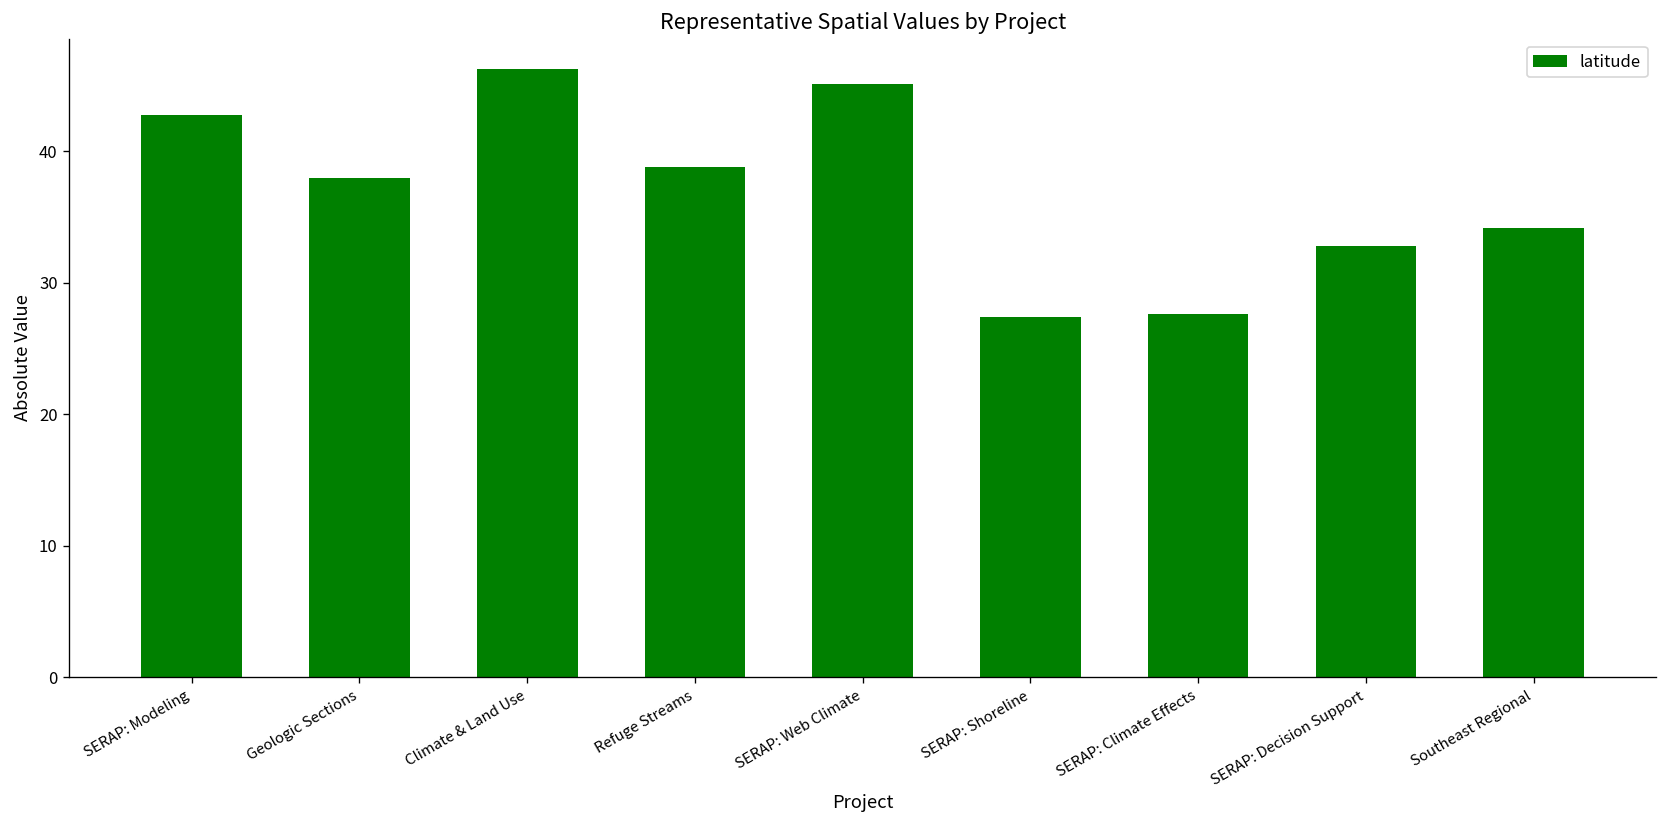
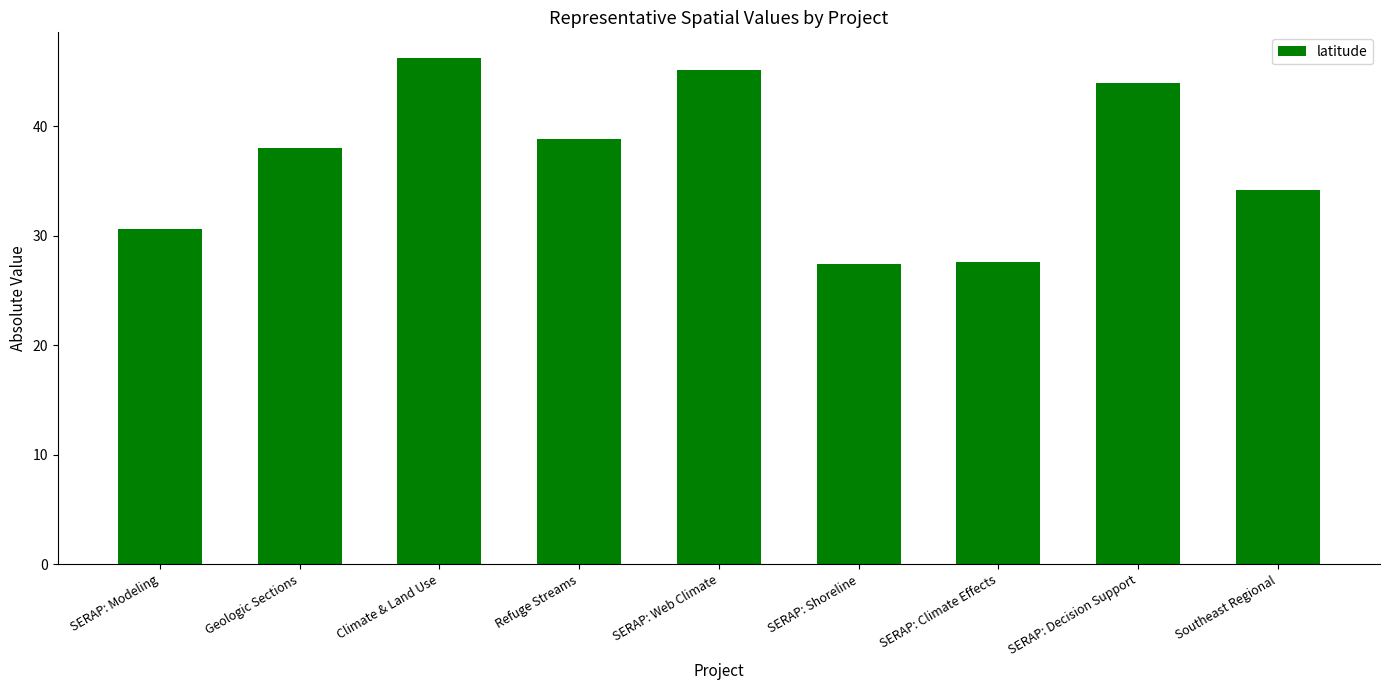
  {
-   "SERAP: Modeling": 42.8,
+   "SERAP: Modeling": 30.6,
    "Geologic Sections": 38.0,
    "Climate & Land Use": 46.2,
    "Refuge Streams": 38.8,
    "SERAP: Web Climate": 45.1,
    "SERAP: Shoreline": 27.4,
    "SERAP: Climate Effects": 27.6,
-   "SERAP: Decision Support": 32.8,
+   "SERAP: Decision Support": 43.9,
    "Southeast Regional": 34.2
  }
